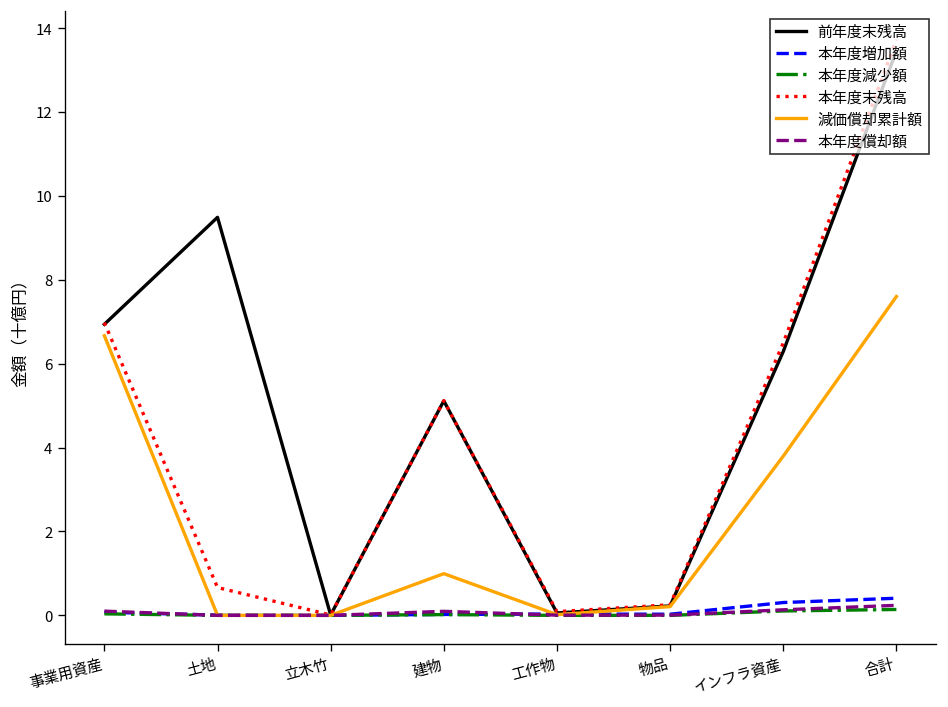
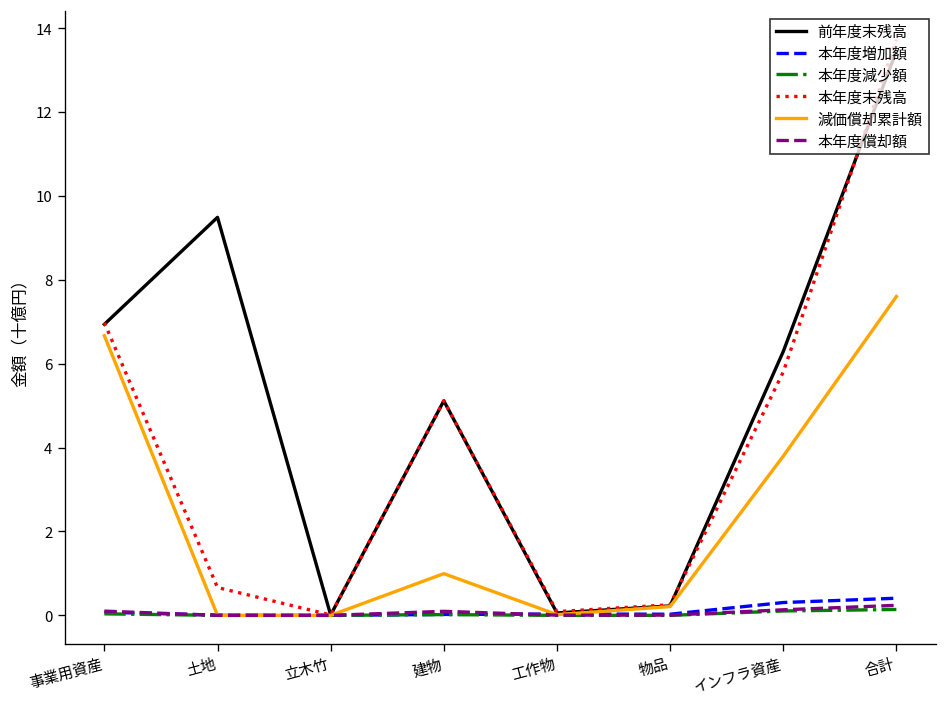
  {
    "前年度末残高": {
      "土地": 9.5,
      "インフラ資産": 6.3
    },
    "本年度増加額": {
      "インフラ資産": 0.3,
      "合計": 0.4
    },
    "本年度減少額": {
      "合計": 0.1
    },
    "本年度末残高": {
      "土地": 0.7,
-     "インフラ資産": 6.5
+     "インフラ資産": 5.8
    },
    "減価償却累計額": {
      "事業用資産": 6.7,
      "建物": 1.0,
      "インフラ資産": 3.8,
      "合計": 7.6
    },
    "本年度償却額": {
      "建物": 0.1,
      "合計": 0.2
    }
  }
